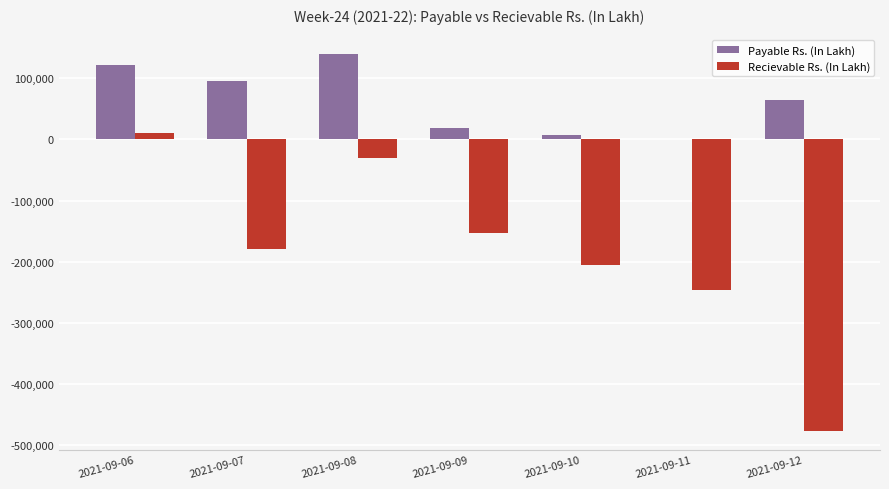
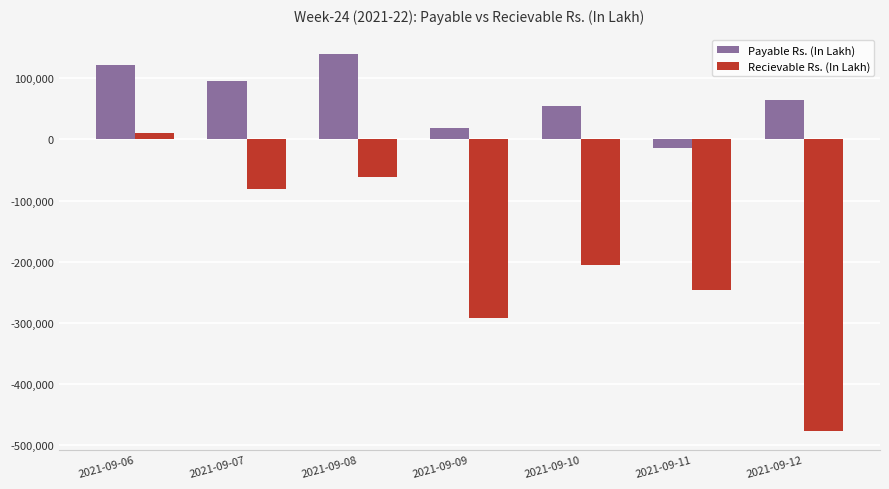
  {
    "Payable Rs. (In Lakh)": {
      "2021-09-06": "120,000",
      "2021-09-07": "100,000",
      "2021-09-08": "140,000",
      "2021-09-09": "20,000",
-     "2021-09-10": "10,000",
-     "2021-09-11": "0",
+     "2021-09-10": "50,000",
+     "2021-09-11": "-10,000",
      "2021-09-12": "70,000"
    },
    "Recievable Rs. (In Lakh)": {
      "2021-09-06": "10,000",
-     "2021-09-07": "-180,000",
-     "2021-09-08": "-30,000",
-     "2021-09-09": "-150,000",
+     "2021-09-07": "-80,000",
+     "2021-09-08": "-60,000",
+     "2021-09-09": "-290,000",
      "2021-09-10": "-210,000",
      "2021-09-11": "-250,000",
      "2021-09-12": "-480,000"
    }
  }
